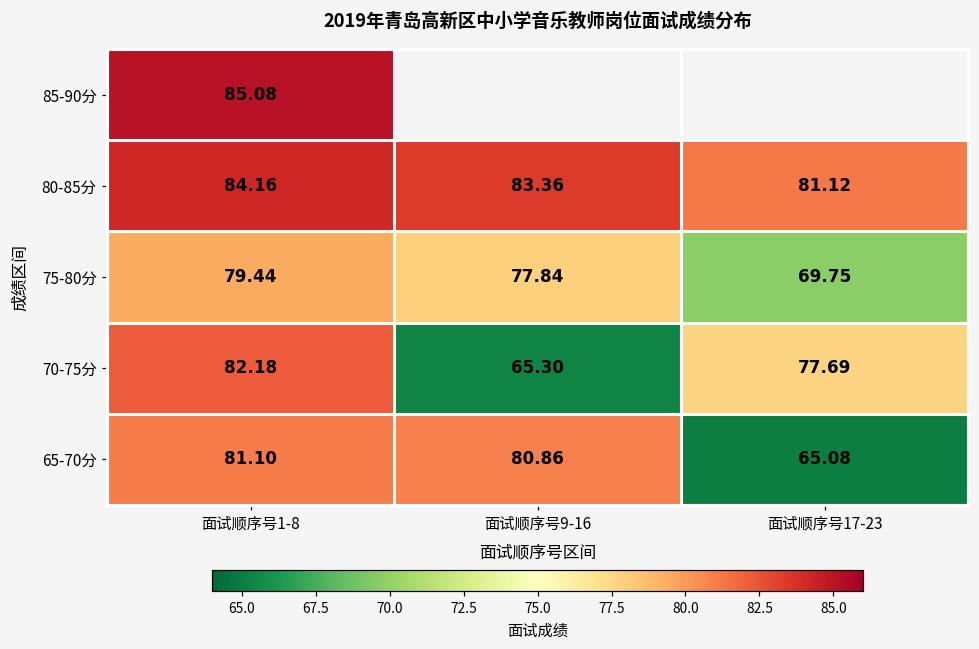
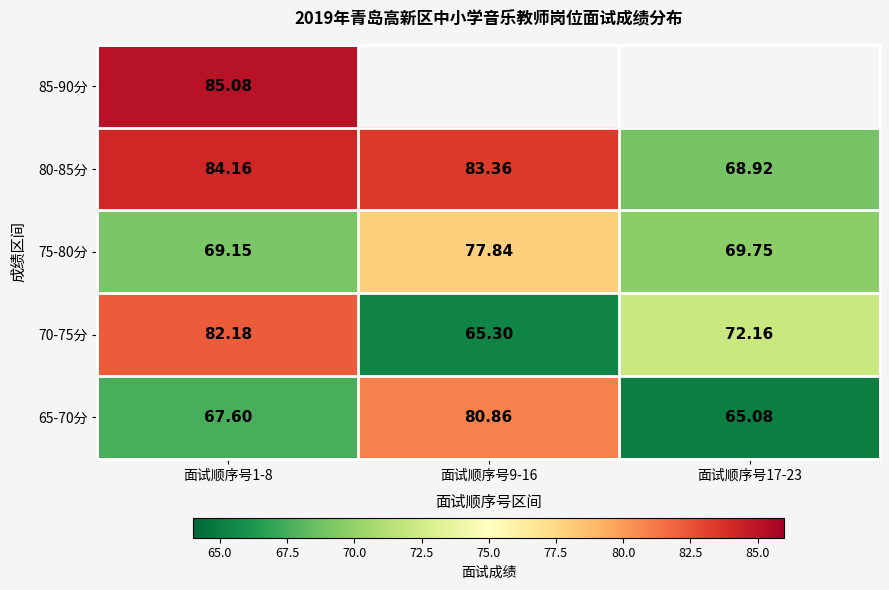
  {
    "85-90分": {
      "面试顺序号1-8": 85.08
    },
    "80-85分": {
      "面试顺序号1-8": 84.16,
      "面试顺序号9-16": 83.36,
-     "面试顺序号17-23": 81.12
+     "面试顺序号17-23": 68.92
    },
    "75-80分": {
-     "面试顺序号1-8": 79.44,
+     "面试顺序号1-8": 69.15,
      "面试顺序号9-16": 77.84,
      "面试顺序号17-23": 69.75
    },
    "70-75分": {
      "面试顺序号1-8": 82.18,
      "面试顺序号9-16": 65.30,
-     "面试顺序号17-23": 77.69
+     "面试顺序号17-23": 72.16
    },
    "65-70分": {
-     "面试顺序号1-8": 81.10,
+     "面试顺序号1-8": 67.60,
      "面试顺序号9-16": 80.86,
      "面试顺序号17-23": 65.08
    }
  }
